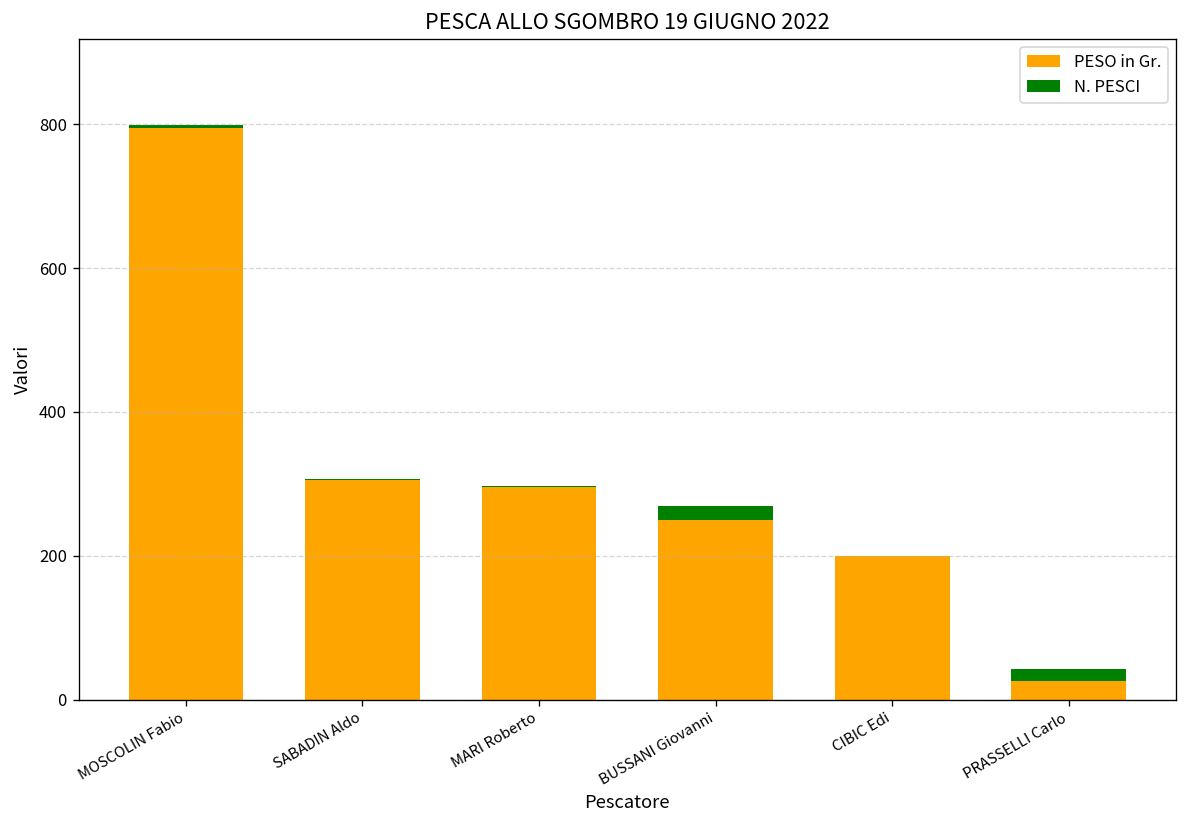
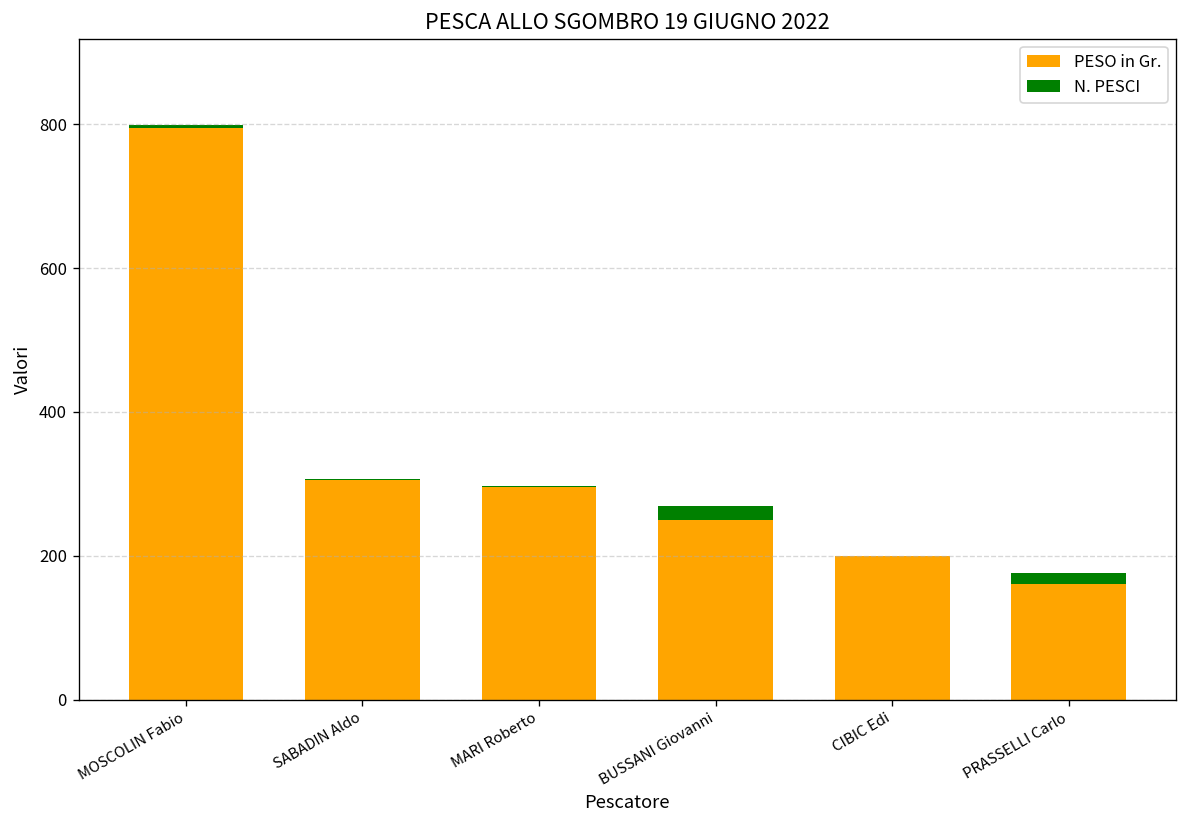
  {
    "PESO in Gr.": {
      "MOSCOLIN Fabio": 800,
      "SABADIN Aldo": 310,
      "MARI Roberto": 300,
      "BUSSANI Giovanni": 250,
      "CIBIC Edi": 200,
-     "PRASSELLI Carlo": 30
+     "PRASSELLI Carlo": 160
    },
    "N. PESCI": {
      "BUSSANI Giovanni": 20,
      "PRASSELLI Carlo": 20
    }
  }
